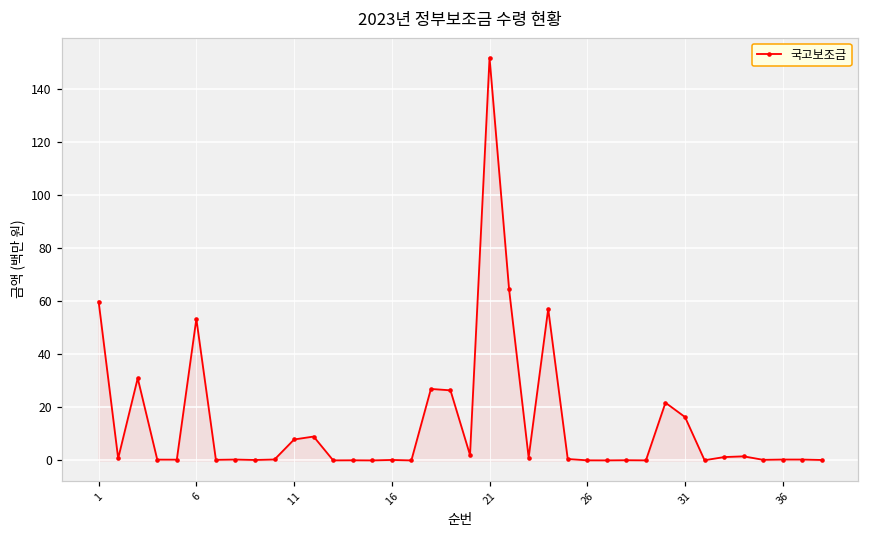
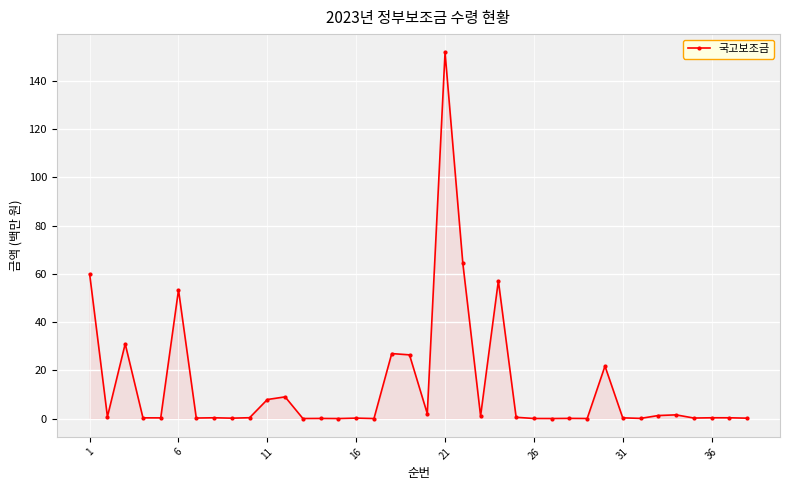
  {
    "1": 60,
    "6": 53,
    "11": 8,
    "16": 0,
    "21": 152,
    "26": 0,
-   "31": 16,
+   "31": 0,
    "36": 0
  }
